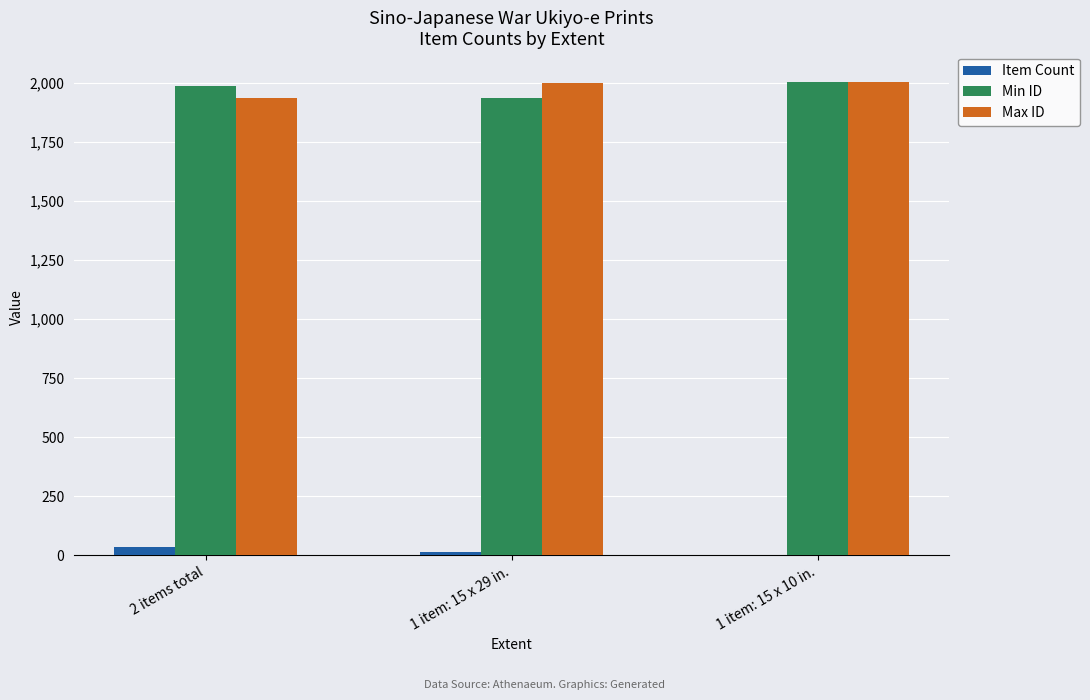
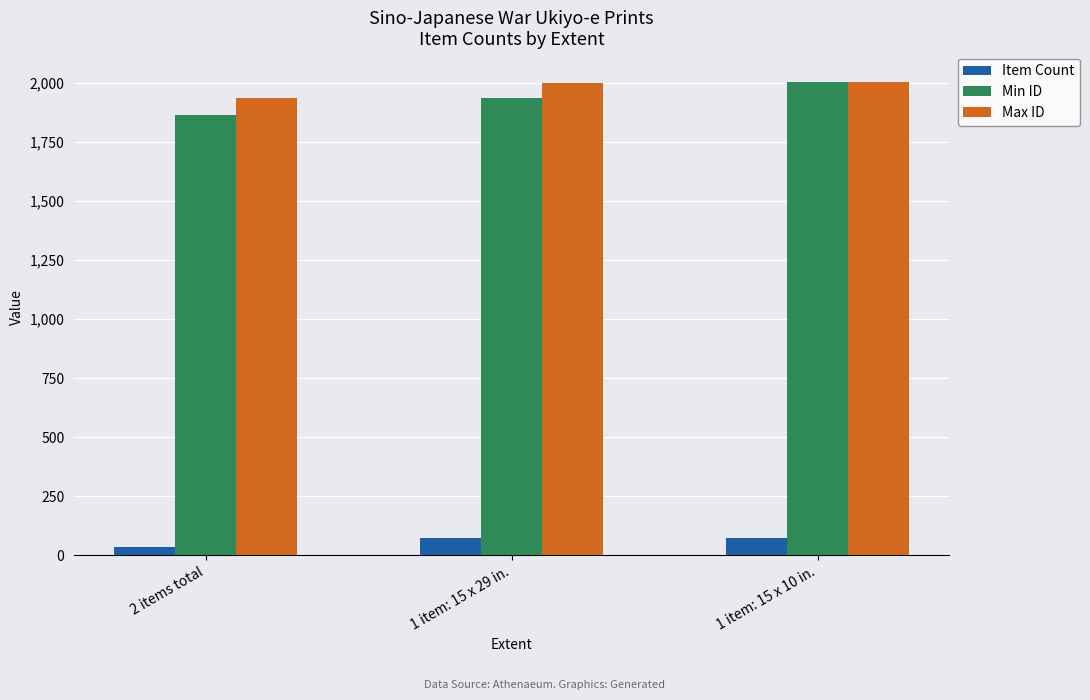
  {
    "Item Count": {
      "2 items total": "40",
-     "1 item: 15 x 29 in.": "20",
-     "1 item: 15 x 10 in.": "0"
+     "1 item: 15 x 29 in.": "70",
+     "1 item: 15 x 10 in.": "70"
    },
    "Min ID": {
-     "2 items total": "1,990",
+     "2 items total": "1,870",
      "1 item: 15 x 29 in.": "1,940",
      "1 item: 15 x 10 in.": "2,000"
    },
    "Max ID": {
      "2 items total": "1,940",
      "1 item: 15 x 29 in.": "2,000",
      "1 item: 15 x 10 in.": "2,000"
    }
  }
